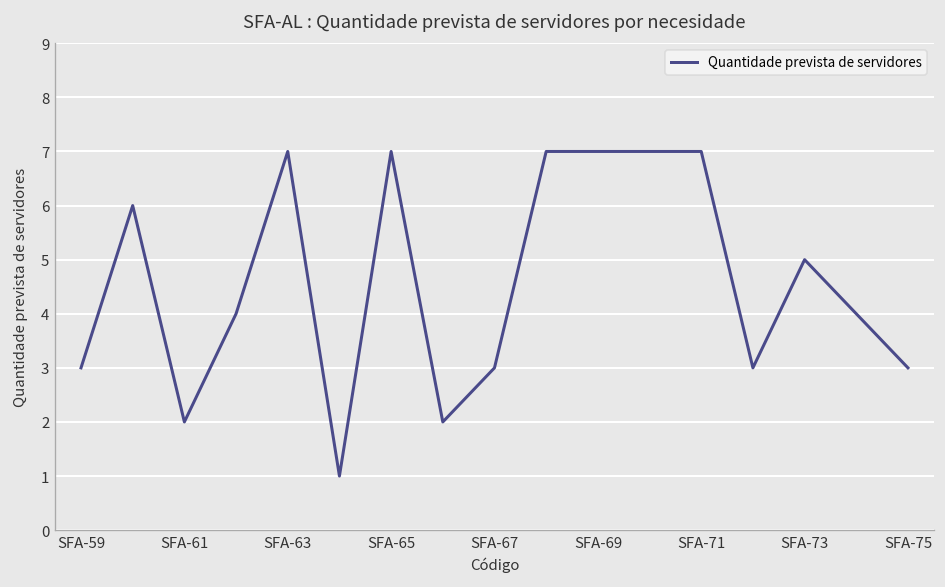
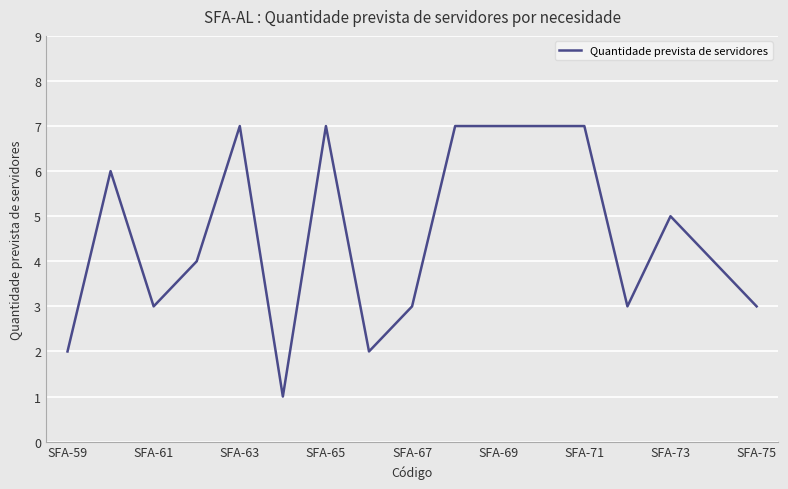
  {
-   "SFA-59": 3,
-   "SFA-61": 2,
+   "SFA-59": 2,
+   "SFA-61": 3,
    "SFA-63": 7,
    "SFA-65": 7,
    "SFA-67": 3,
    "SFA-69": 7,
    "SFA-71": 7,
    "SFA-73": 5,
    "SFA-75": 3
  }
